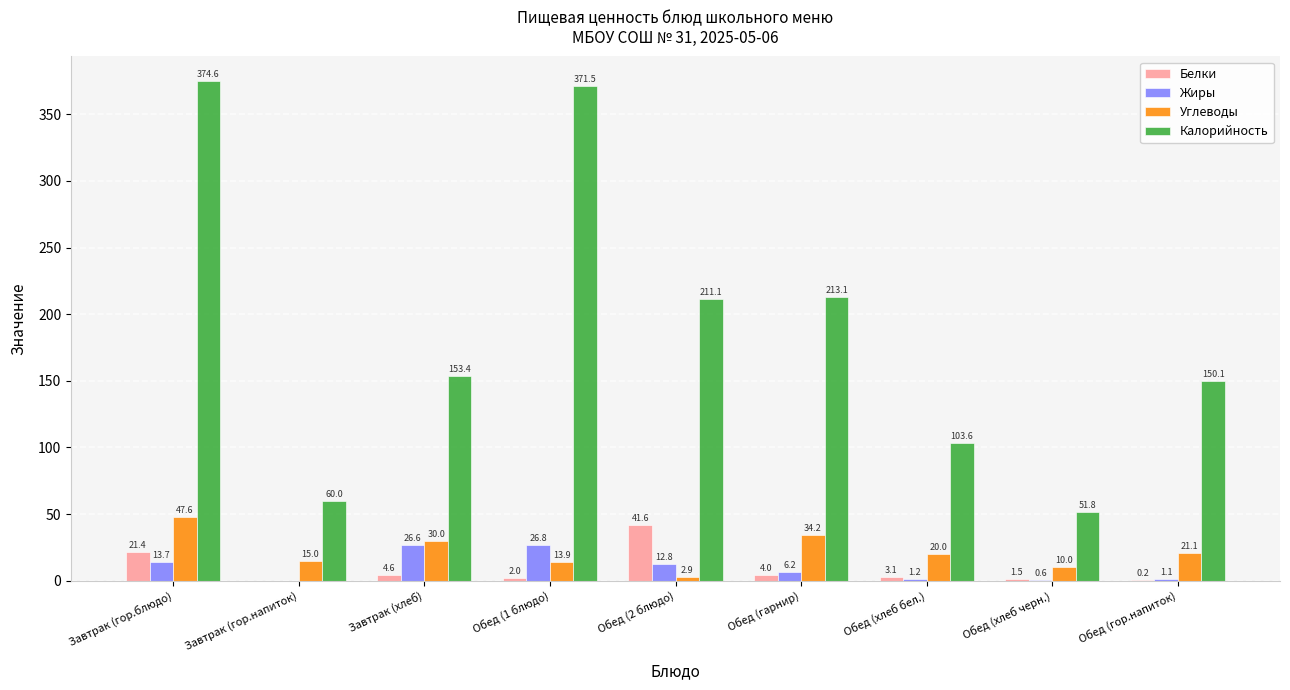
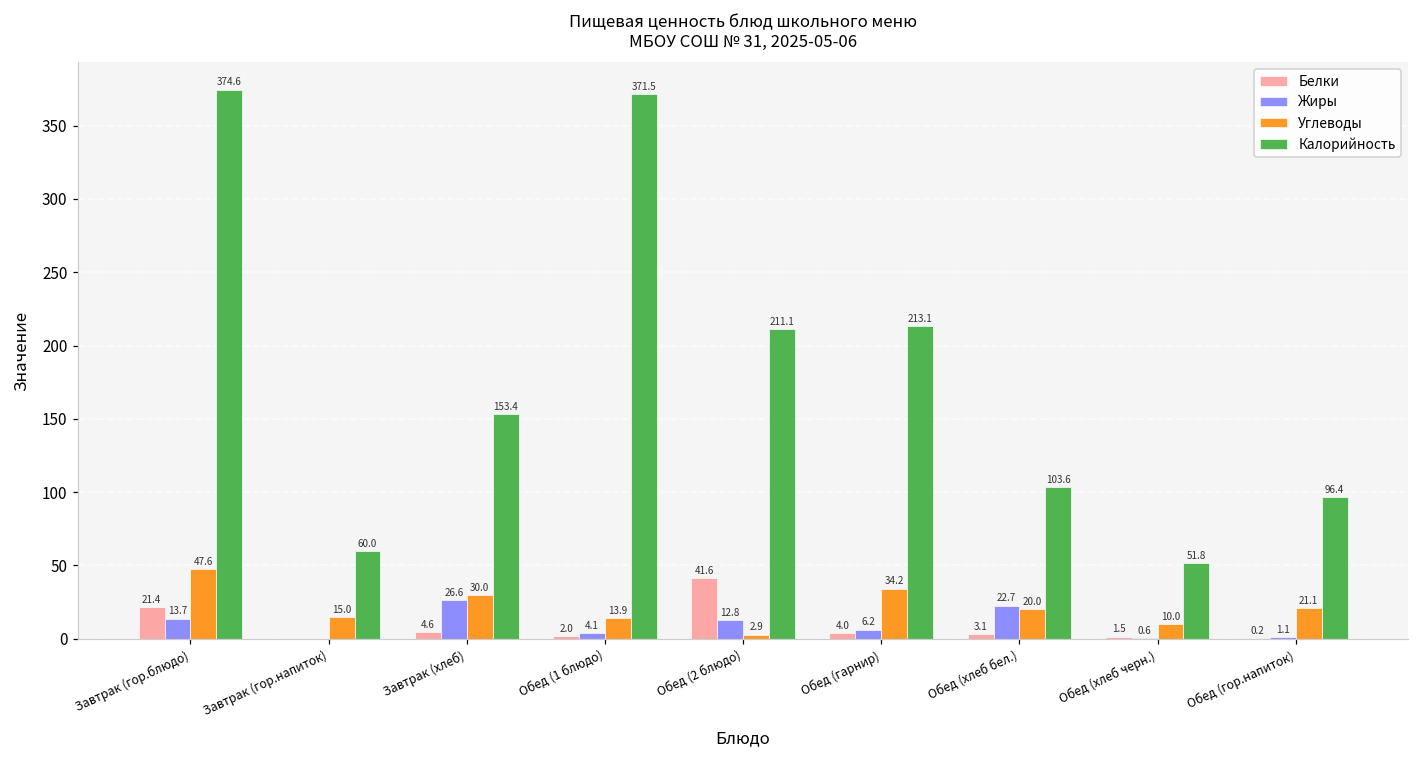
  {
    "Белки": {
      "Завтрак (гор.блюдо)": 21.4,
      "Завтрак (хлеб)": 4.6,
      "Обед (1 блюдо)": 2.0,
      "Обед (2 блюдо)": 41.6,
      "Обед (гарнир)": 4.0,
      "Обед (хлеб бел.)": 3.1,
      "Обед (хлеб черн.)": 1.5,
      "Обед (гор.напиток)": 0.2
    },
    "Жиры": {
      "Завтрак (гор.блюдо)": 13.7,
      "Завтрак (хлеб)": 26.6,
-     "Обед (1 блюдо)": 26.8,
+     "Обед (1 блюдо)": 4.1,
      "Обед (2 блюдо)": 12.8,
      "Обед (гарнир)": 6.2,
-     "Обед (хлеб бел.)": 1.2,
+     "Обед (хлеб бел.)": 22.7,
      "Обед (хлеб черн.)": 0.6,
      "Обед (гор.напиток)": 1.1
    },
    "Углеводы": {
      "Завтрак (гор.блюдо)": 47.6,
      "Завтрак (гор.напиток)": 15.0,
      "Завтрак (хлеб)": 30.0,
      "Обед (1 блюдо)": 13.9,
      "Обед (2 блюдо)": 2.9,
      "Обед (гарнир)": 34.2,
      "Обед (хлеб бел.)": 20.0,
      "Обед (хлеб черн.)": 10.0,
      "Обед (гор.напиток)": 21.1
    },
    "Калорийность": {
      "Завтрак (гор.блюдо)": 374.6,
      "Завтрак (гор.напиток)": 60.0,
      "Завтрак (хлеб)": 153.4,
      "Обед (1 блюдо)": 371.5,
      "Обед (2 блюдо)": 211.1,
      "Обед (гарнир)": 213.1,
      "Обед (хлеб бел.)": 103.6,
      "Обед (хлеб черн.)": 51.8,
-     "Обед (гор.напиток)": 150.1
+     "Обед (гор.напиток)": 96.4
    }
  }
